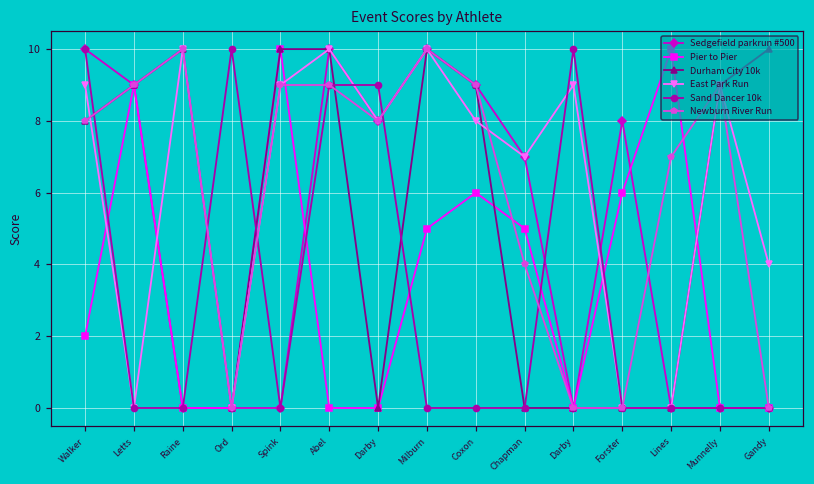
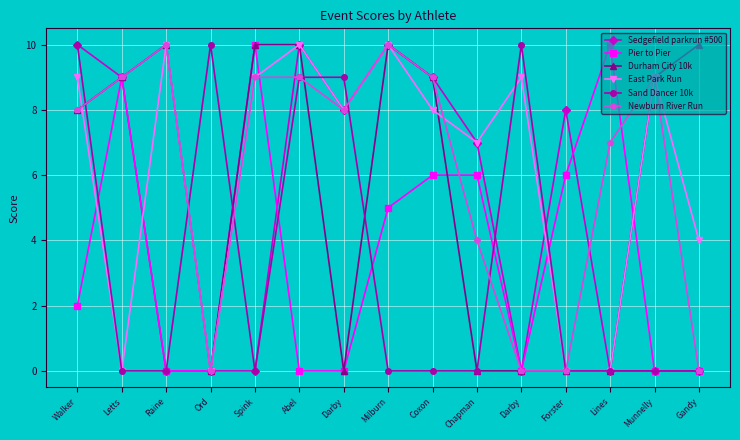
  {
    "Pier to Pier": {
      "Walker": 2,
      "Abel": 0,
      "Milburn": 5,
      "Coxon": 6,
-     "Chapman": 5,
+     "Chapman": 6,
      "Forster": 6
    }
  }
